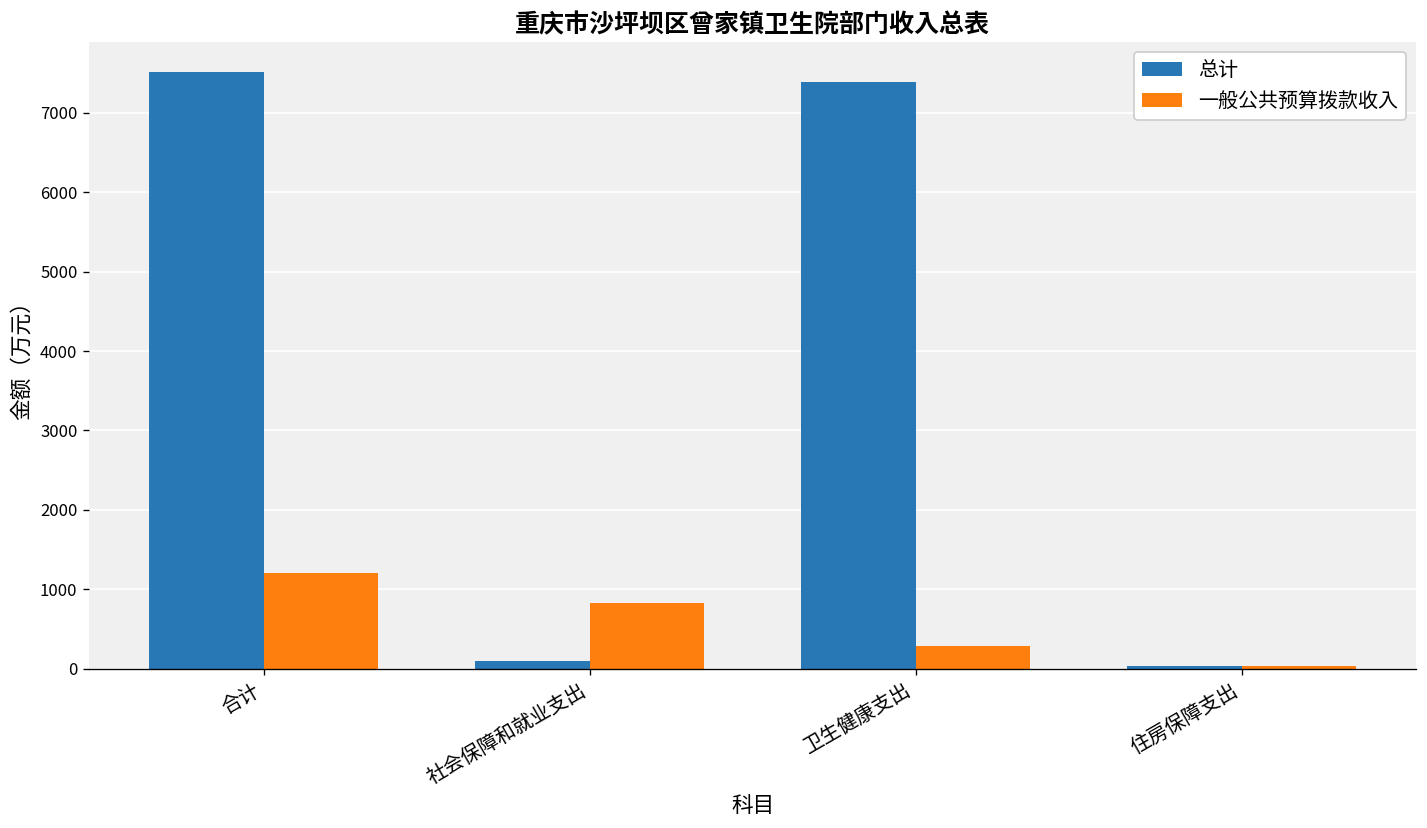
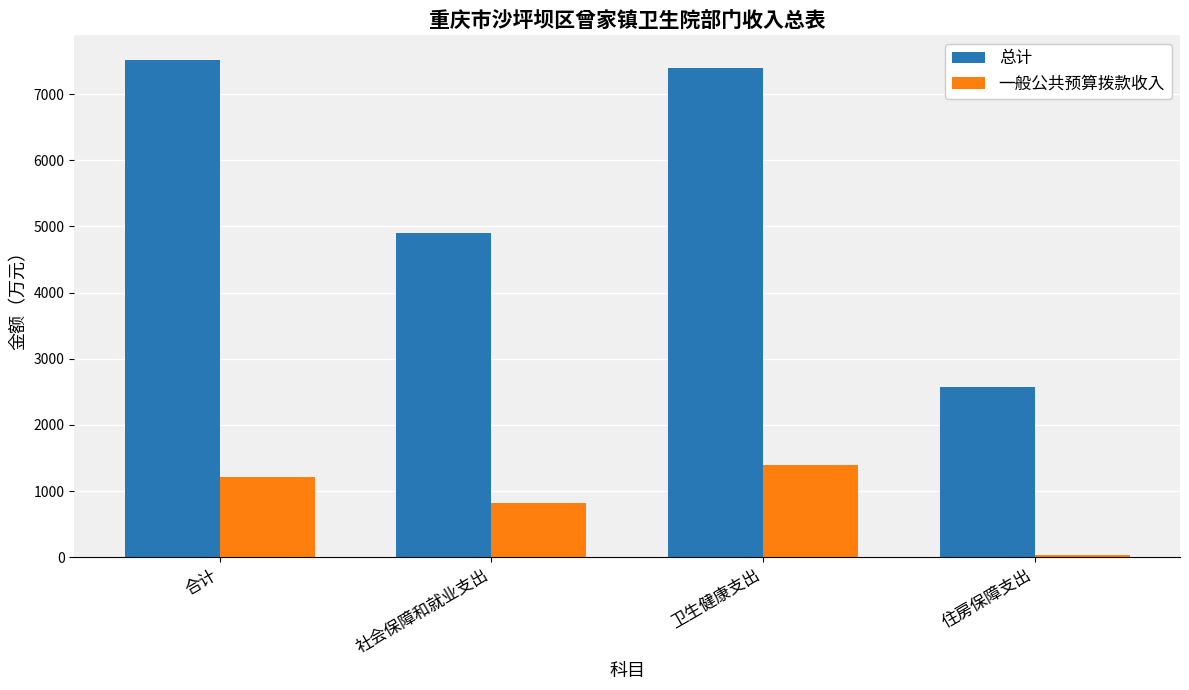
  {
    "总计": {
      "合计": 7500,
-     "社会保障和就业支出": 100,
+     "社会保障和就业支出": 4900,
      "卫生健康支出": 7400,
-     "住房保障支出": 0
+     "住房保障支出": 2600
    },
    "一般公共预算拨款收入": {
      "合计": 1200,
      "社会保障和就业支出": 800,
-     "卫生健康支出": 300
+     "卫生健康支出": 1400
    }
  }
